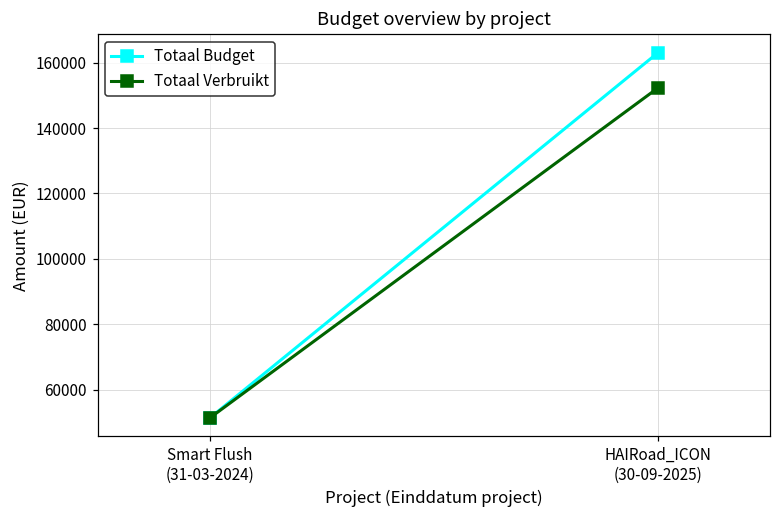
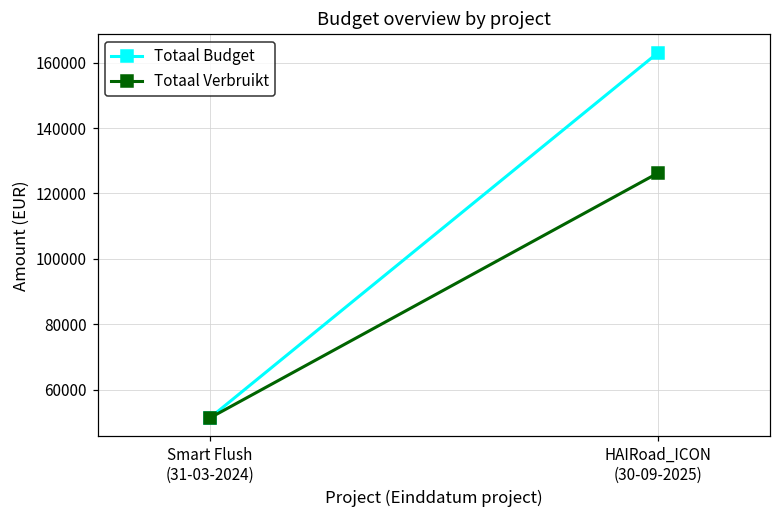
  {
    "Totaal Budget": {
      "HAIRoad_ICON (30-09-2025)": 163000
    },
    "Totaal Verbruikt": {
-     "HAIRoad_ICON (30-09-2025)": 152000
+     "HAIRoad_ICON (30-09-2025)": 126000
    }
  }
